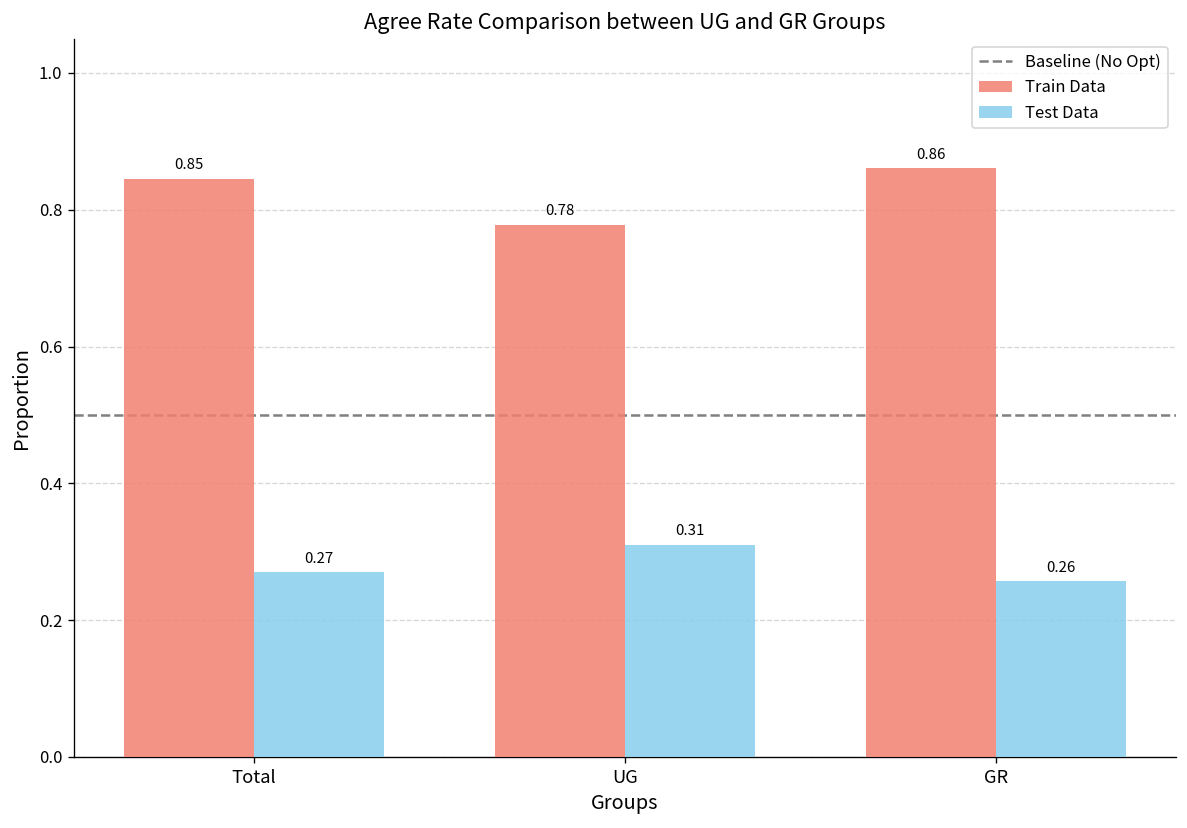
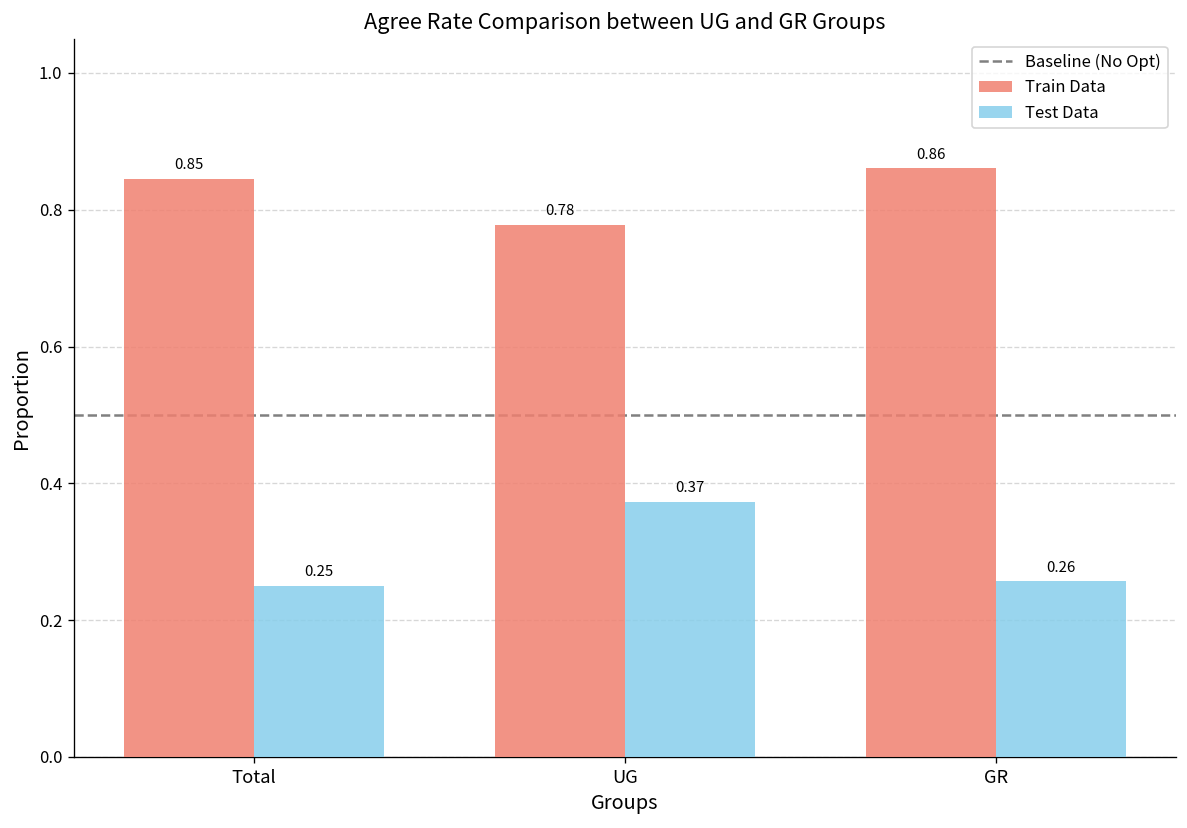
  {
    "Train Data": {
      "Total": 0.85,
      "UG": 0.78,
      "GR": 0.86
    },
    "Test Data": {
-     "Total": 0.27,
-     "UG": 0.31,
+     "Total": 0.25,
+     "UG": 0.37,
      "GR": 0.26
    }
  }
